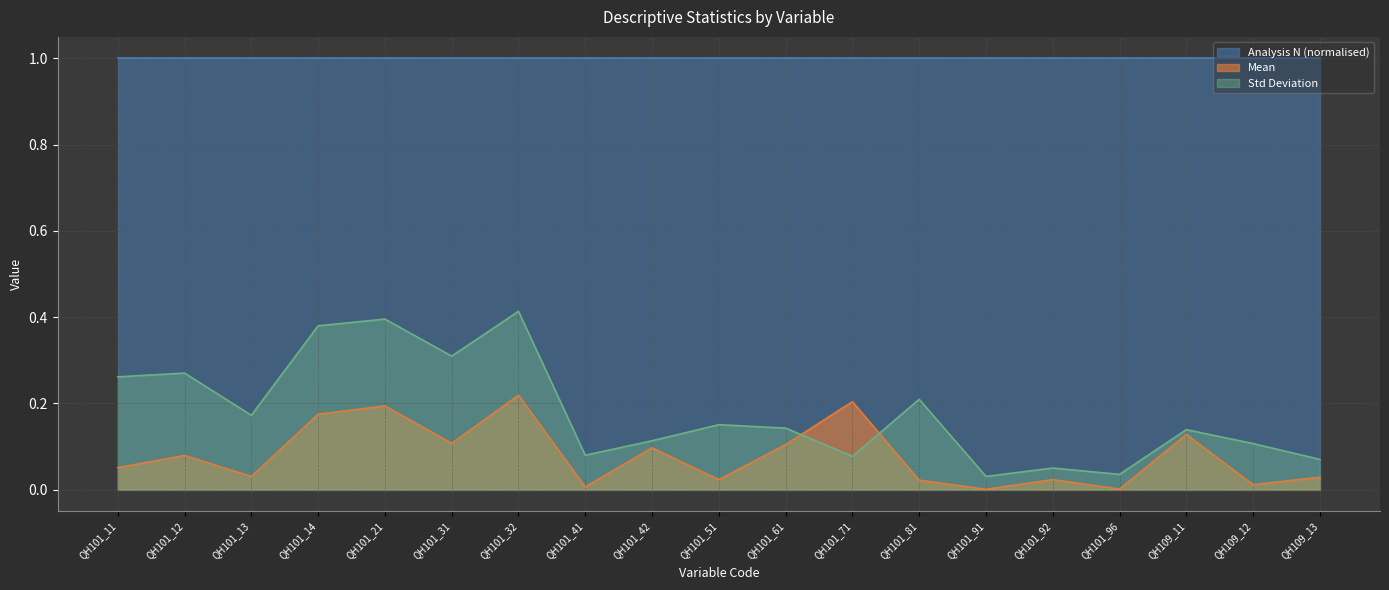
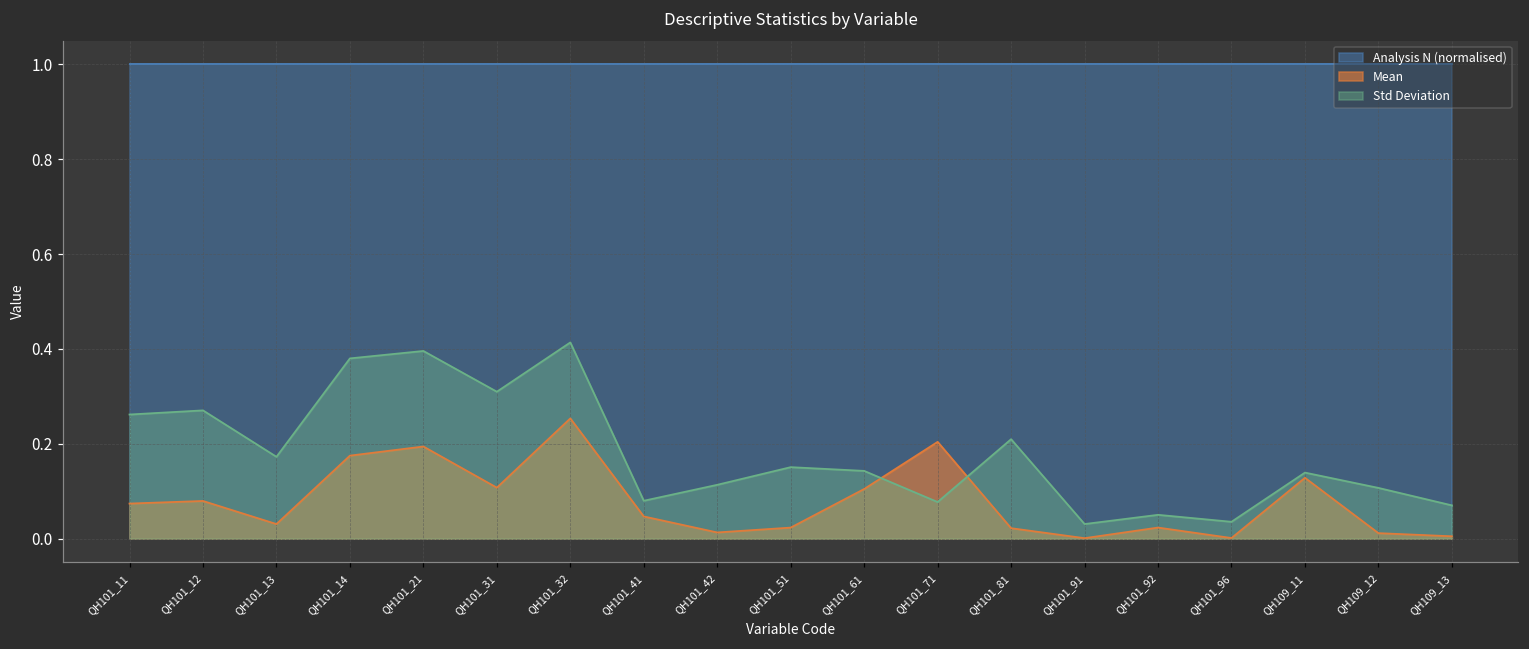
  {
    "Mean": {
-     "QH101_11": 0.05,
+     "QH101_11": 0.07,
      "QH101_12": 0.08,
      "QH101_13": 0.03,
      "QH101_14": 0.17,
      "QH101_21": 0.19,
      "QH101_31": 0.11,
-     "QH101_32": 0.22,
-     "QH101_41": 0.01,
-     "QH101_42": 0.10,
+     "QH101_32": 0.25,
+     "QH101_41": 0.05,
+     "QH101_42": 0.01,
      "QH101_51": 0.02,
      "QH101_61": 0.10,
      "QH101_71": 0.20,
      "QH101_81": 0.02,
      "QH101_91": 0.00,
      "QH101_92": 0.02,
      "QH101_96": 0.00,
      "QH109_11": 0.13,
      "QH109_12": 0.01,
-     "QH109_13": 0.03
+     "QH109_13": 0.00
    }
  }
